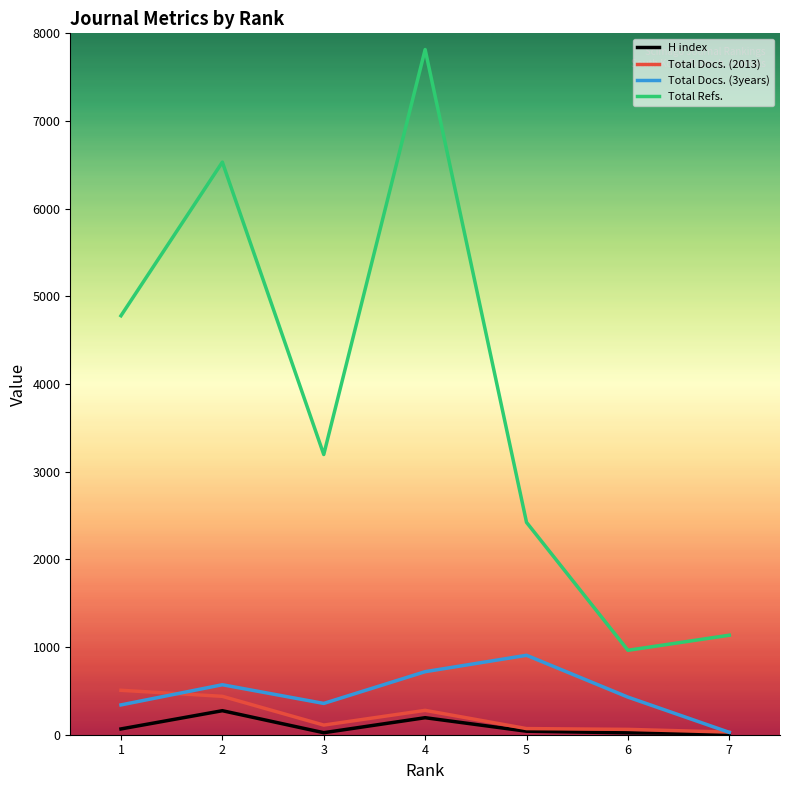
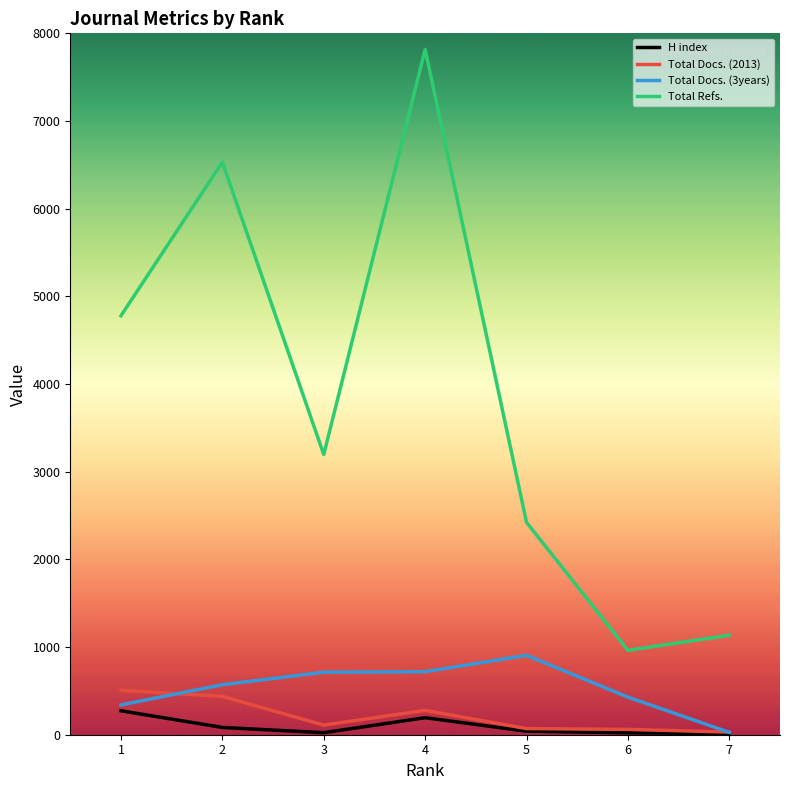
  {
    "H index": {
-     "1": 100,
-     "2": 300,
+     "1": 300,
+     "2": 100,
      "3": 0,
      "4": 200,
      "5": 0,
      "6": 0
    },
    "Total Docs. (2013)": {
      "1": 500,
      "2": 400,
      "3": 100,
      "4": 300,
      "5": 100,
      "6": 100
    },
    "Total Docs. (3years)": {
      "1": 300,
      "2": 600,
-     "3": 400,
+     "3": 700,
      "4": 700,
      "5": 900,
      "6": 400
    },
    "Total Refs.": {
      "1": 4800,
      "2": 6500,
      "3": 3200,
      "4": 7800,
      "5": 2400,
      "6": 1000,
      "7": 1100
    }
  }
